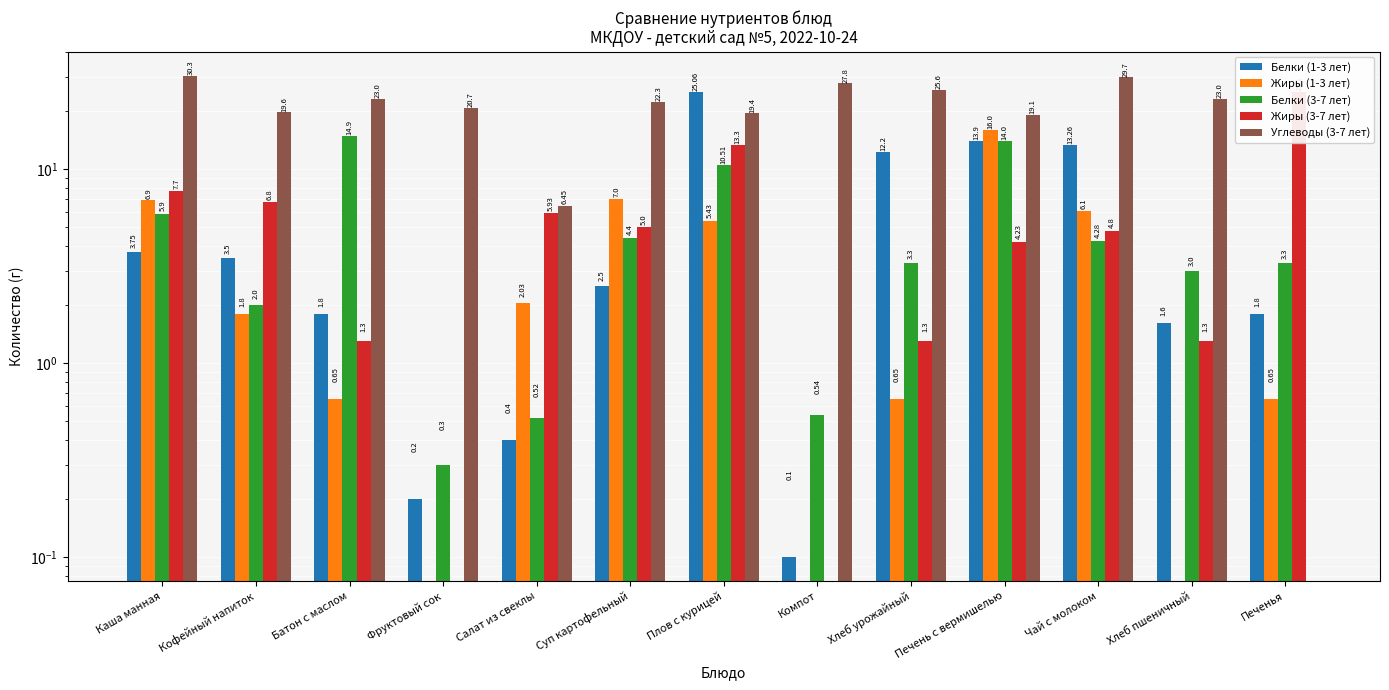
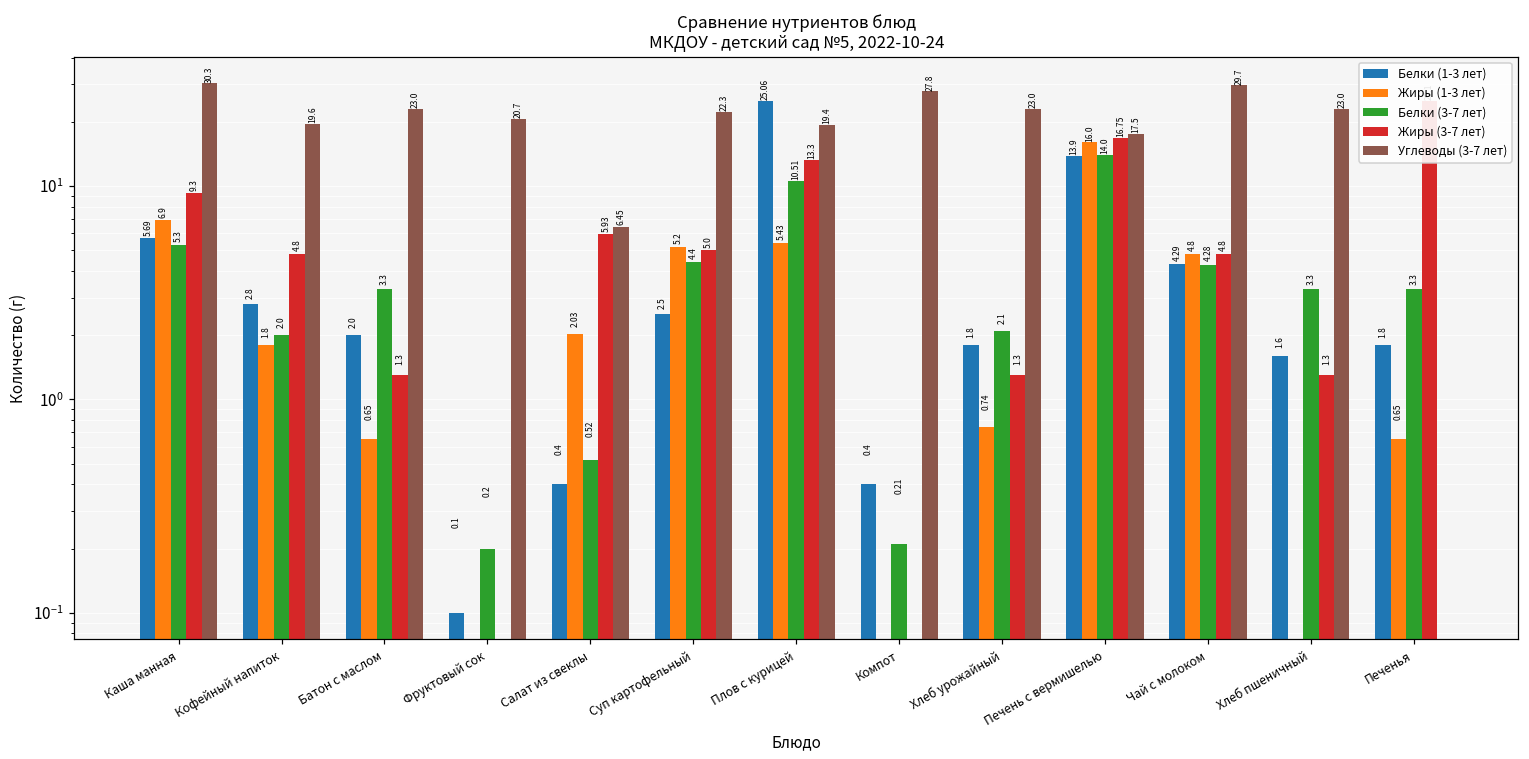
  {
    "Белки (1-3 лет)": {
-     "Каша манная": 3.75,
-     "Кофейный напиток": 3.5,
-     "Батон с маслом": 1.8,
-     "Фруктовый сок": 0.2,
+     "Каша манная": 5.69,
+     "Кофейный напиток": 2.8,
+     "Батон с маслом": 2.0,
+     "Фруктовый сок": 0.1,
      "Суп картофельный": 2.5,
      "Плов с курицей": 25.06,
-     "Компот": 0.1,
-     "Хлеб урожайный": 12.2,
+     "Компот": 0.4,
+     "Хлеб урожайный": 1.8,
      "Печень с вермишелью": 13.9,
-     "Чай с молоком": 13.26,
+     "Чай с молоком": 4.29,
      "Хлеб пшеничный": 1.6,
      "Печенья": 1.8
    },
    "Жиры (1-3 лет)": {
      "Каша манная": 6.9,
      "Кофейный напиток": 1.8,
      "Батон с маслом": 0.65,
      "Салат из свеклы": 2.03,
-     "Суп картофельный": 7.0,
+     "Суп картофельный": 5.2,
      "Плов с курицей": 5.43,
-     "Хлеб урожайный": 0.65,
+     "Хлеб урожайный": 0.74,
      "Печень с вермишелью": 16.0,
-     "Чай с молоком": 6.1,
+     "Чай с молоком": 4.8,
      "Печенья": 0.65
    },
    "Белки (3-7 лет)": {
-     "Каша манная": 5.9,
+     "Каша манная": 5.3,
      "Кофейный напиток": 2.0,
-     "Батон с маслом": 14.9,
-     "Фруктовый сок": 0.3,
+     "Батон с маслом": 3.3,
+     "Фруктовый сок": 0.2,
      "Салат из свеклы": 0.52,
      "Суп картофельный": 4.4,
      "Плов с курицей": 10.51,
-     "Компот": 0.54,
-     "Хлеб урожайный": 3.3,
+     "Компот": 0.21,
+     "Хлеб урожайный": 2.1,
      "Печень с вермишелью": 14.0,
      "Чай с молоком": 4.28,
-     "Хлеб пшеничный": 3.0,
+     "Хлеб пшеничный": 3.3,
      "Печенья": 3.3
    },
    "Жиры (3-7 лет)": {
-     "Каша манная": 7.7,
-     "Кофейный напиток": 6.8,
+     "Каша манная": 9.3,
+     "Кофейный напиток": 4.8,
      "Батон с маслом": 1.3,
      "Салат из свеклы": 5.93,
      "Суп картофельный": 5.0,
      "Плов с курицей": 13.3,
      "Хлеб урожайный": 1.3,
-     "Печень с вермишелью": 4.23,
+     "Печень с вермишелью": 16.75,
      "Чай с молоком": 4.8,
      "Хлеб пшеничный": 1.3
    },
    "Углеводы (3-7 лет)": {
      "Каша манная": 30.3,
      "Кофейный напиток": 19.6,
      "Батон с маслом": 23.0,
      "Фруктовый сок": 20.7,
      "Салат из свеклы": 6.45,
      "Суп картофельный": 22.3,
      "Плов с курицей": 19.4,
      "Компот": 27.8,
-     "Хлеб урожайный": 25.6,
-     "Печень с вермишелью": 19.1,
+     "Хлеб урожайный": 23.0,
+     "Печень с вермишелью": 17.5,
      "Чай с молоком": 29.7,
      "Хлеб пшеничный": 23.0
    }
  }
